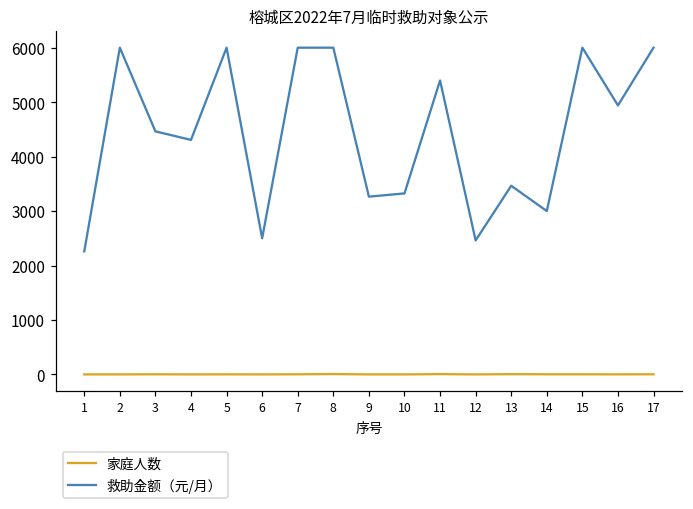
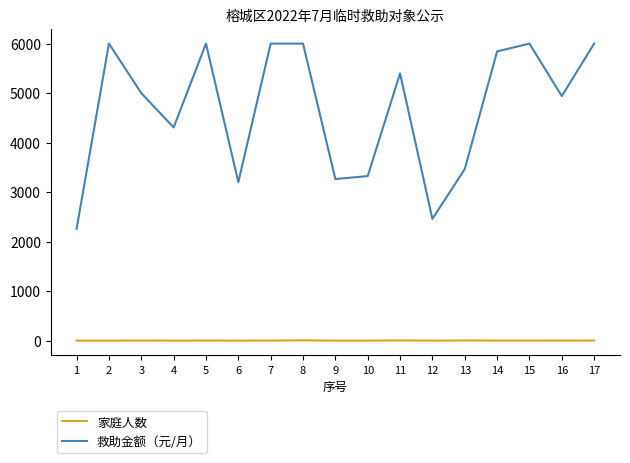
  {
    "家庭人数": {
      "1": 0,
      "2": 0,
      "3": 0,
      "4": 0,
      "5": 0,
      "6": 0,
      "7": 0,
      "8": 0,
      "9": 0,
      "10": 0,
      "11": 0,
      "12": 0,
      "13": 0,
      "14": 0,
      "15": 0,
      "16": 0,
      "17": 0
    },
    "救助金额（元/月）": {
      "1": 2300,
      "2": 6000,
-     "3": 4500,
+     "3": 5000,
      "4": 4300,
      "5": 6000,
-     "6": 2500,
+     "6": 3200,
      "7": 6000,
      "8": 6000,
      "9": 3300,
      "10": 3300,
      "11": 5400,
      "12": 2500,
      "13": 3500,
-     "14": 3000,
+     "14": 5800,
      "15": 6000,
      "16": 4900,
      "17": 6000
    }
  }
